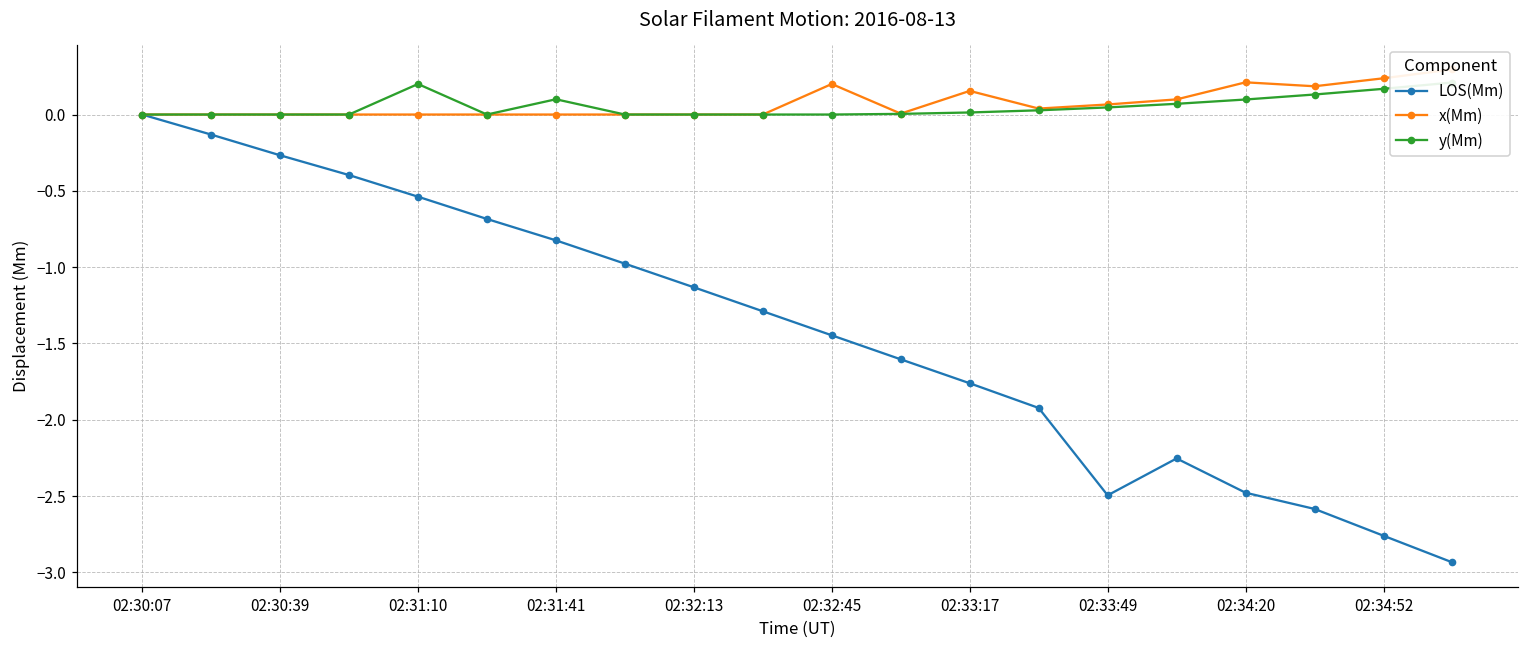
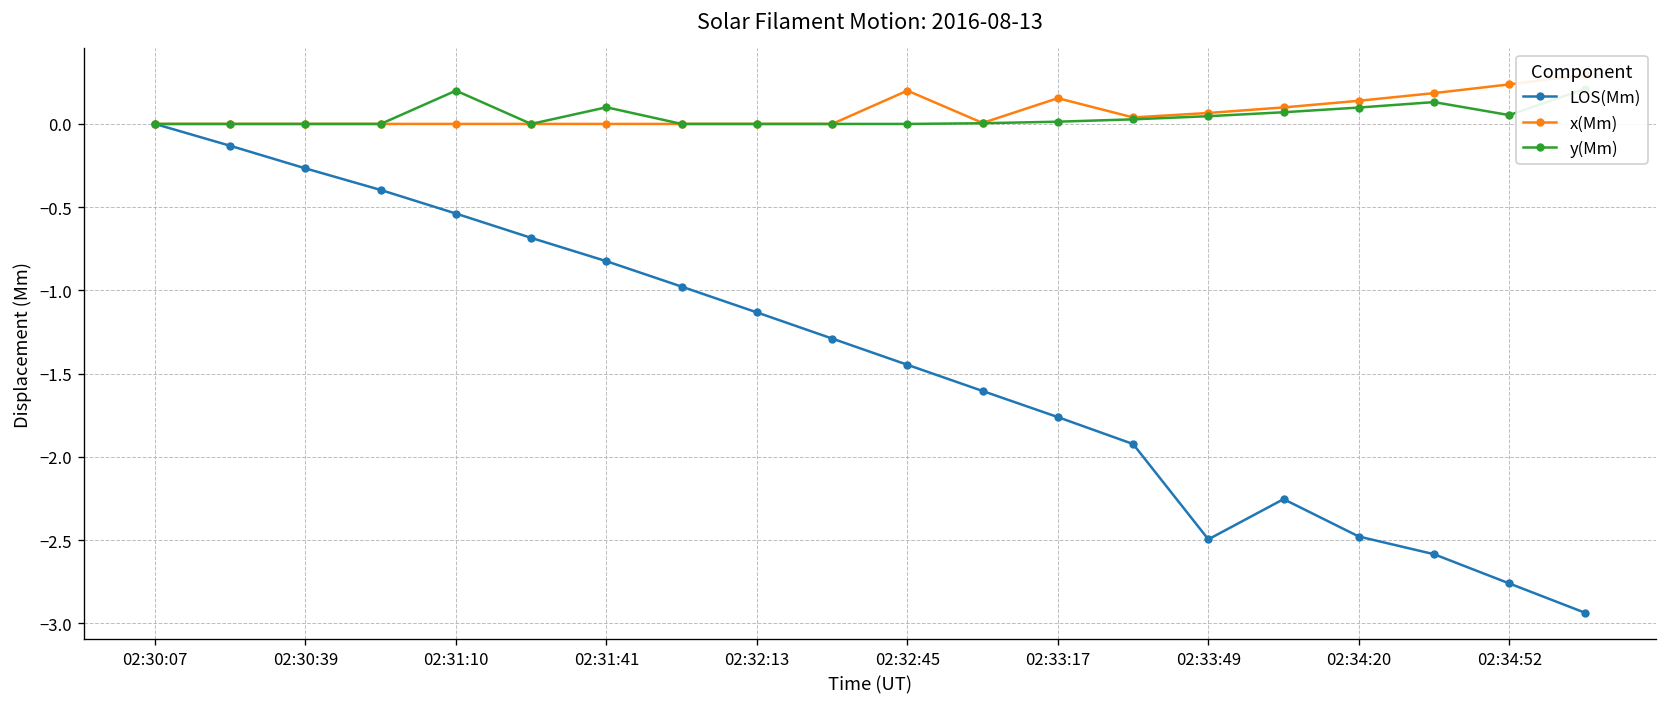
  {
    "LOS(Mm)": {
      "02:30:39": -0.27,
      "02:31:10": -0.54,
      "02:31:41": -0.82,
      "02:32:13": -1.13,
      "02:32:45": -1.45,
      "02:33:17": -1.76,
      "02:33:49": -2.49,
      "02:34:20": -2.48,
      "02:34:52": -2.76
    },
    "x(Mm)": {
      "02:31:10": 0.00,
      "02:31:41": 0.00,
      "02:32:45": 0.20,
      "02:33:17": 0.15,
      "02:33:49": 0.07,
-     "02:34:20": 0.21,
+     "02:34:20": 0.14,
      "02:34:52": 0.24
    },
    "y(Mm)": {
      "02:31:10": 0.20,
      "02:31:41": 0.10,
      "02:32:45": 0.00,
      "02:33:17": 0.01,
      "02:33:49": 0.05,
      "02:34:20": 0.10,
-     "02:34:52": 0.17
+     "02:34:52": 0.05
    }
  }
